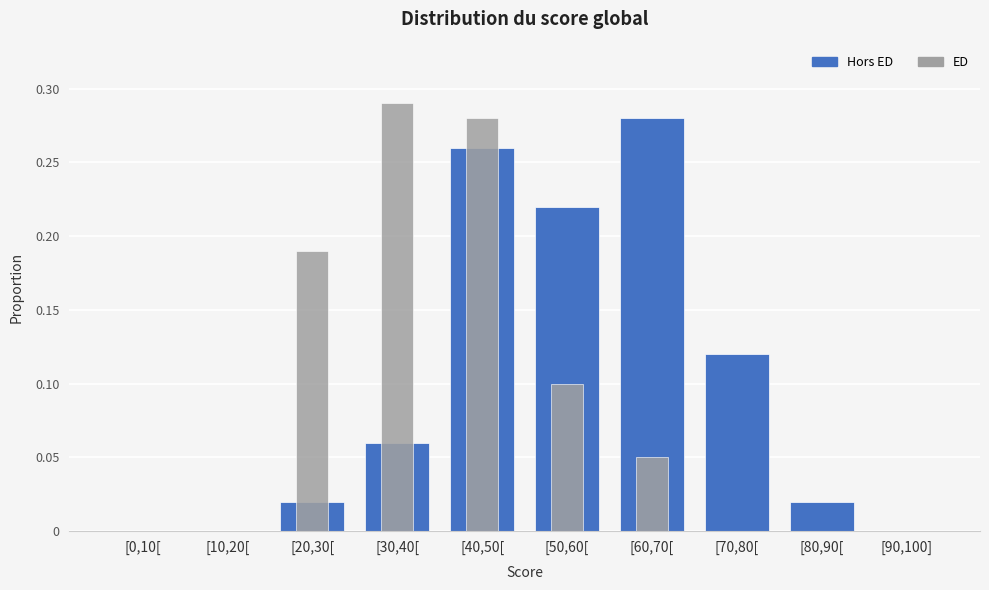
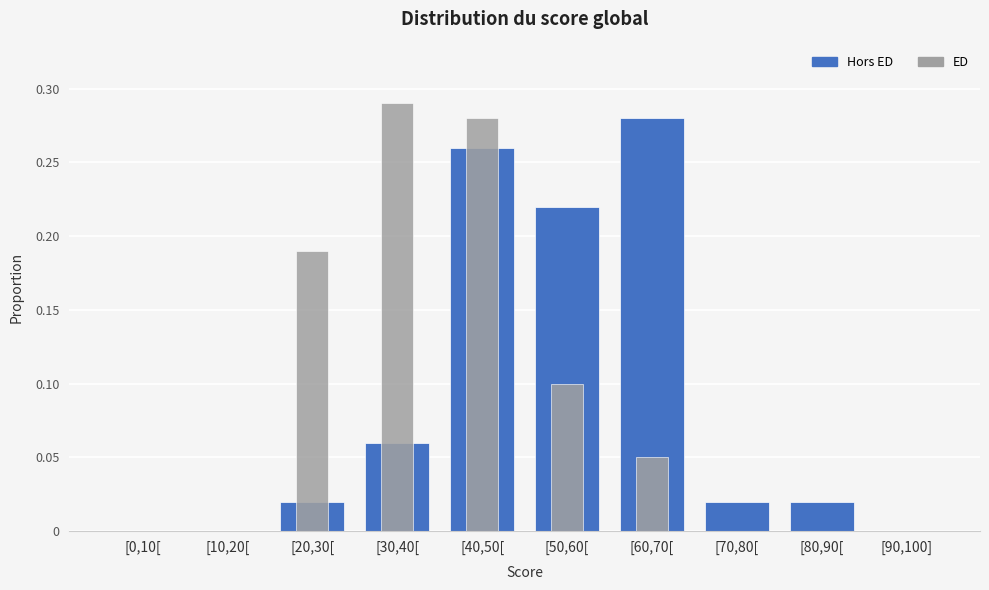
  {
    "Hors ED": {
      "[0,10[": 0.00,
      "[10,20[": 0.00,
      "[50,60[": 0.22,
      "[60,70[": 0.28,
-     "[70,80[": 0.12,
+     "[70,80[": 0.02,
      "[80,90[": 0.02,
      "[90,100]": 0.00
    },
    "ED": {
      "[0,10[": 0.00,
      "[10,20[": 0.00,
      "[20,30[": 0.19,
      "[30,40[": 0.29,
      "[40,50[": 0.28,
      "[70,80[": 0.00,
      "[80,90[": 0.00,
      "[90,100]": 0.00
    }
  }
